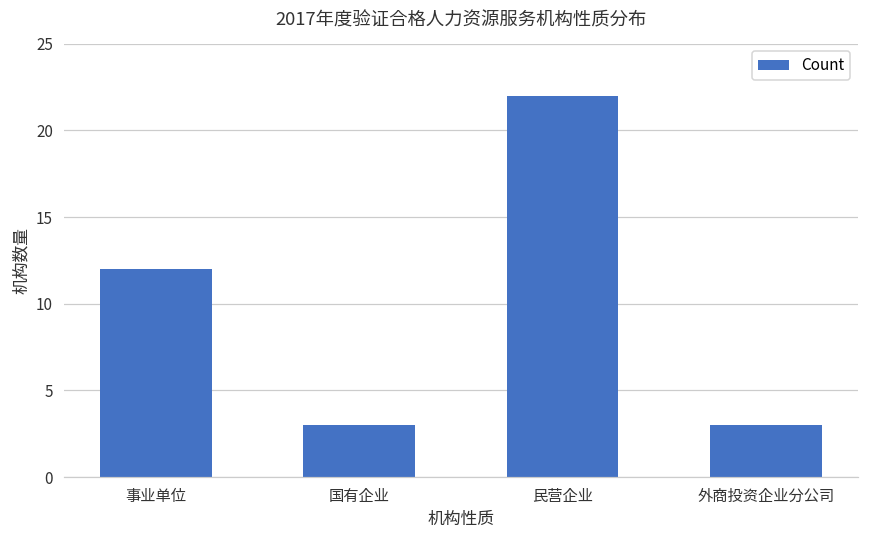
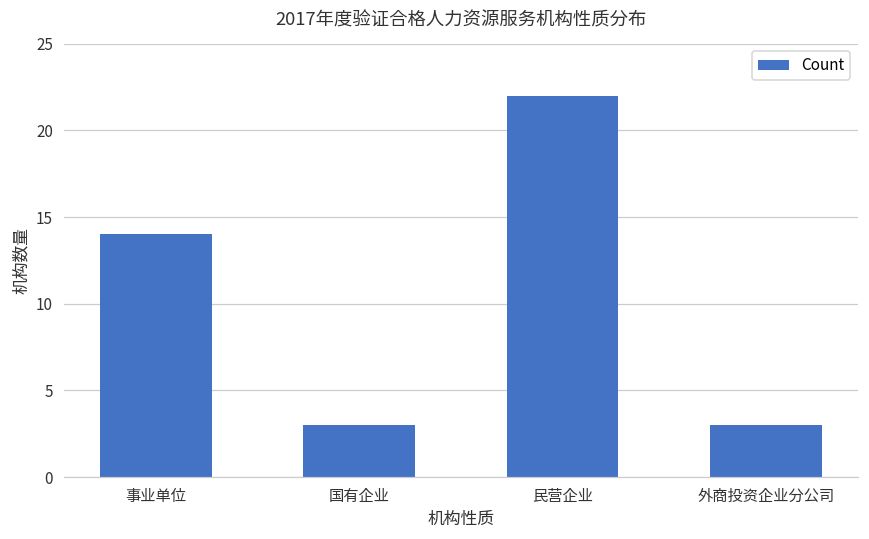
  {
-   "事业单位": 12,
+   "事业单位": 14,
    "国有企业": 3,
    "民营企业": 22,
    "外商投资企业分公司": 3
  }
